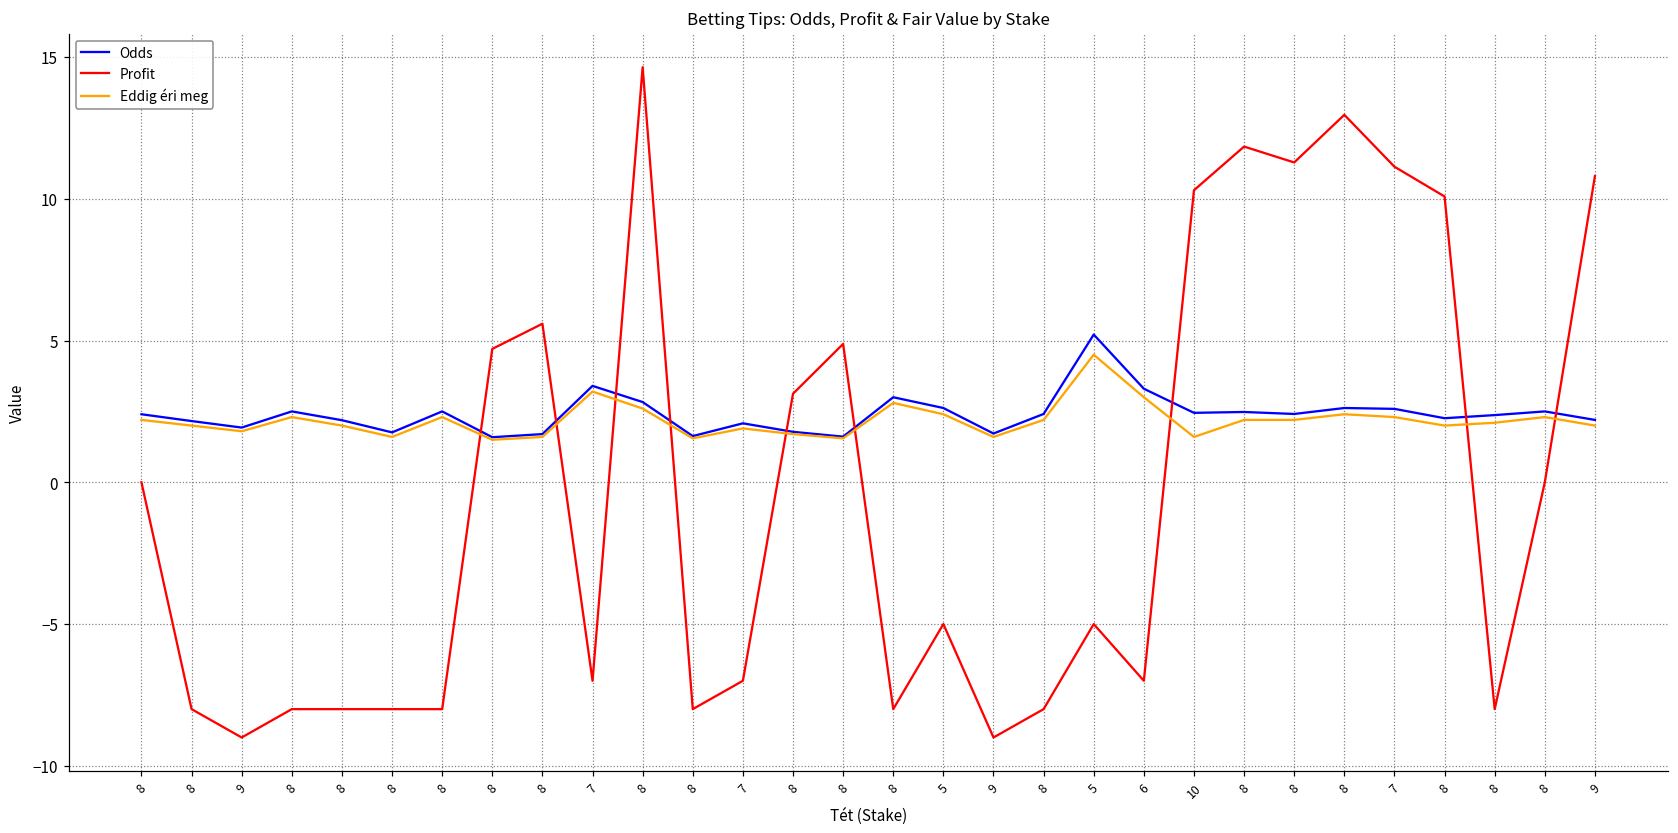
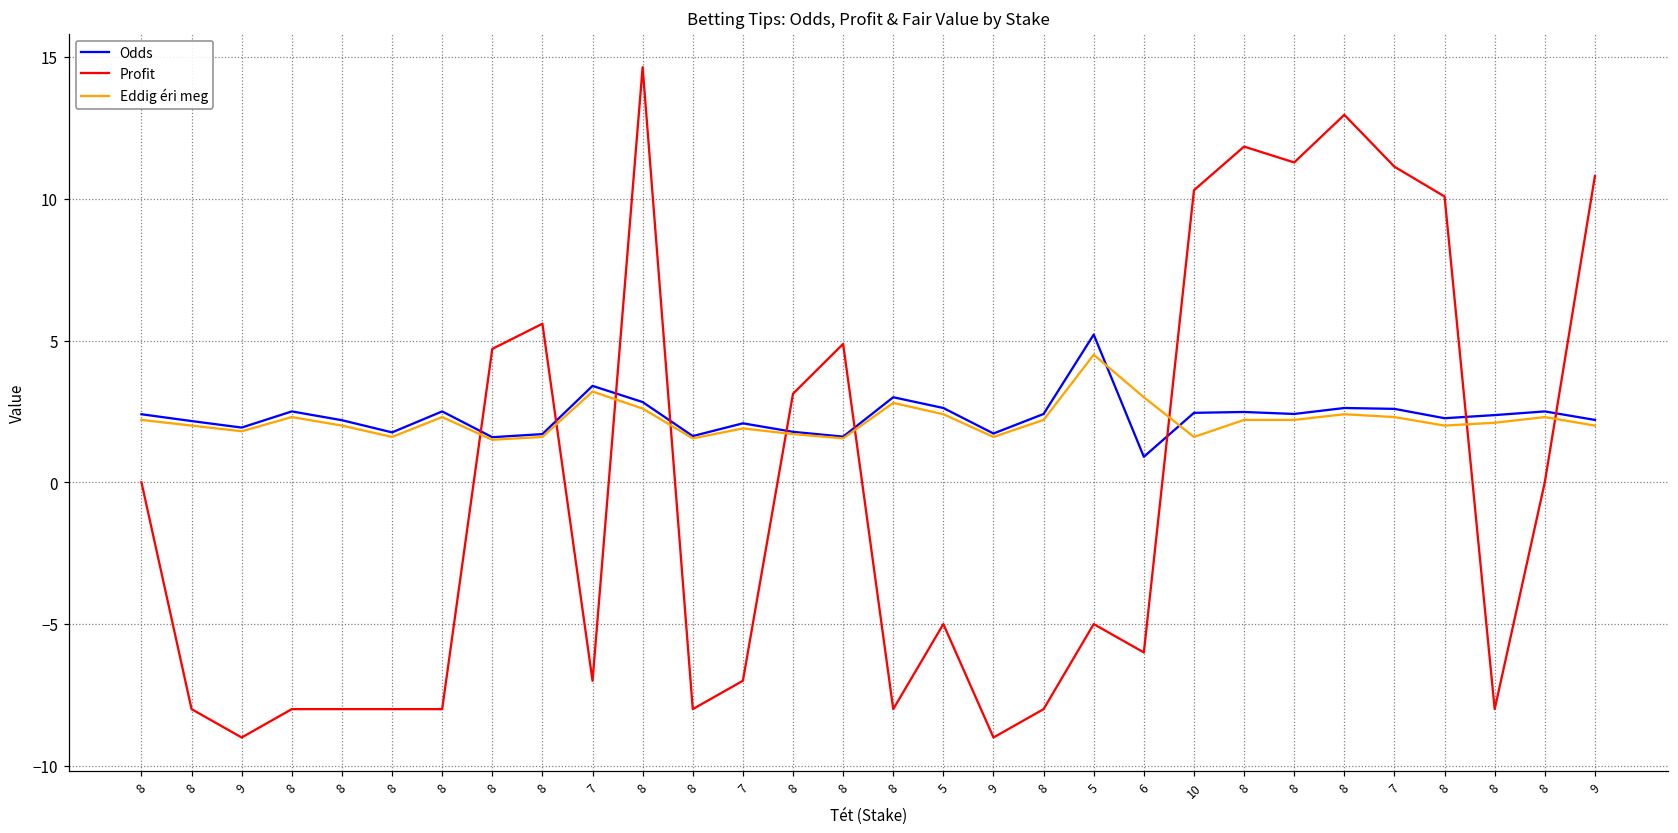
  {
    "Odds": {
-     "6": 3.3,
+     "6": 0.9,
      "10": 2.5
    },
    "Profit": {
-     "6": -7,
+     "6": -6,
      "10": 10.3
    },
    "Eddig éri meg": {
      "6": 3.0,
      "10": 1.6
    }
  }
